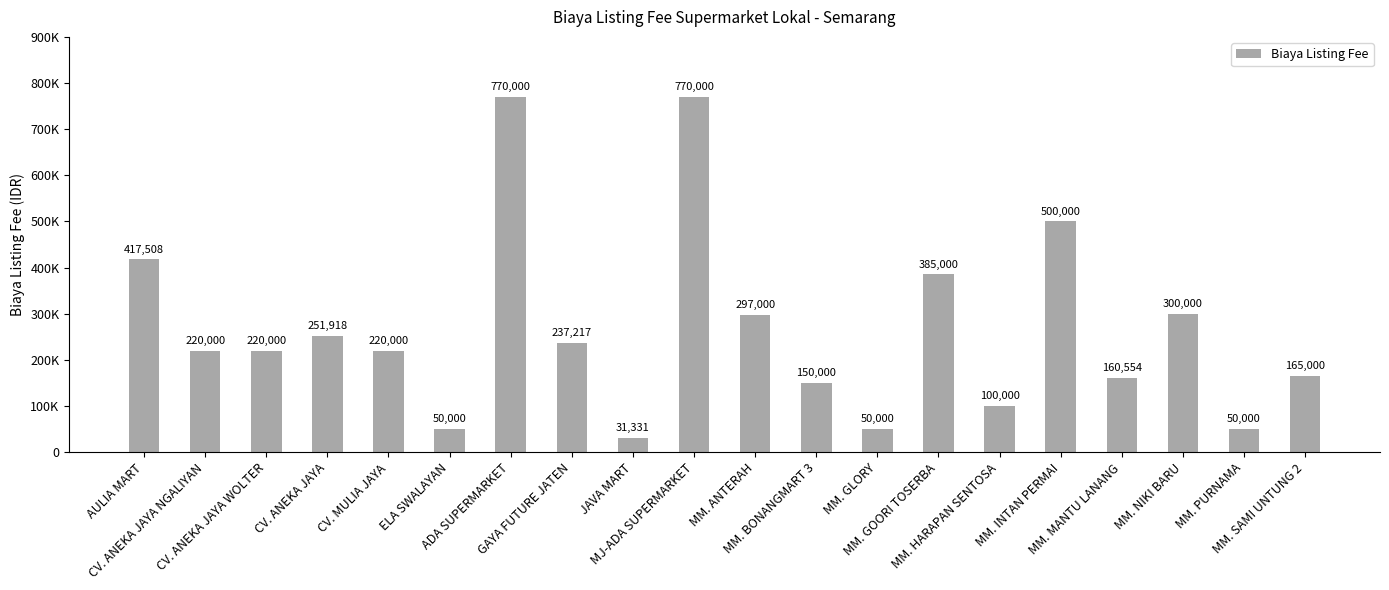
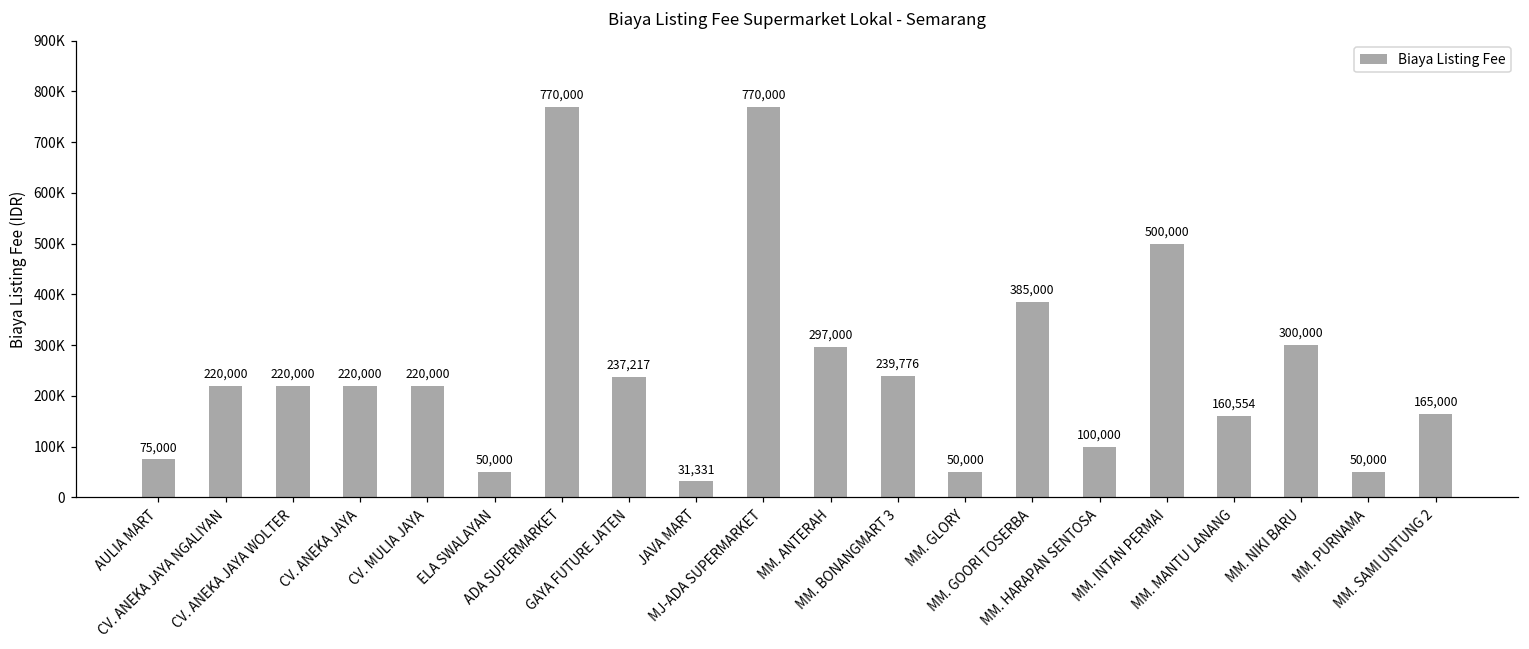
  {
-   "AULIA MART": "417,508",
+   "AULIA MART": "75,000",
    "CV. ANEKA JAYA NGALIYAN": "220,000",
    "CV. ANEKA JAYA WOLTER": "220,000",
-   "CV. ANEKA JAYA": "251,918",
+   "CV. ANEKA JAYA": "220,000",
    "CV. MULIA JAYA": "220,000",
    "ELA SWALAYAN": "50,000",
    "ADA SUPERMARKET": "770,000",
    "GAYA FUTURE JATEN": "237,217",
    "JAVA MART": "31,331",
    "MJ-ADA SUPERMARKET": "770,000",
    "MM. ANTERAH": "297,000",
-   "MM. BONANGMART 3": "150,000",
+   "MM. BONANGMART 3": "239,776",
    "MM. GLORY": "50,000",
    "MM. GOORI TOSERBA": "385,000",
    "MM. HARAPAN SENTOSA": "100,000",
    "MM. INTAN PERMAI": "500,000",
    "MM. MANTU LANANG": "160,554",
    "MM. NIKI BARU": "300,000",
    "MM. PURNAMA": "50,000",
    "MM. SAMI UNTUNG 2": "165,000"
  }
